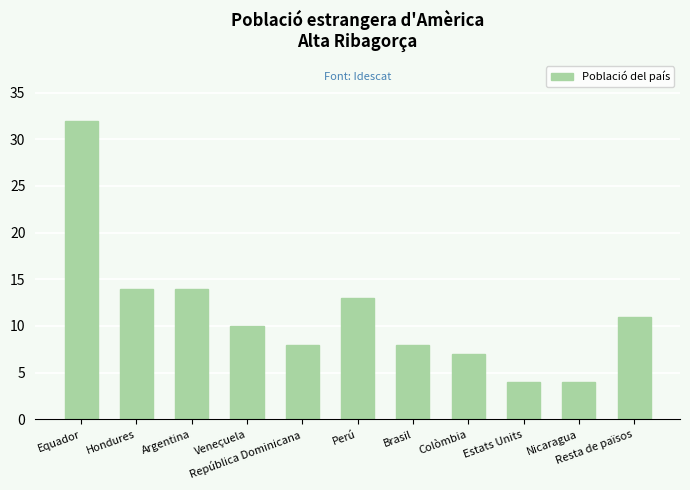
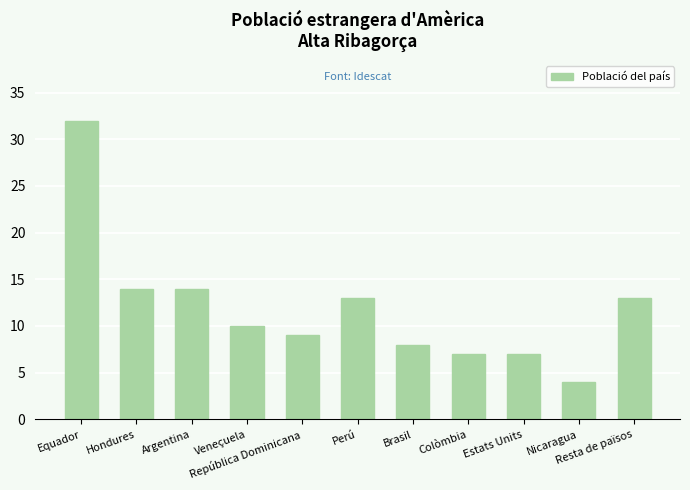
  {
    "Equador": 32,
    "Hondures": 14,
    "Argentina": 14,
    "Veneçuela": 10,
-   "República Dominicana": 8,
+   "República Dominicana": 9,
    "Perú": 13,
    "Brasil": 8,
    "Colòmbia": 7,
-   "Estats Units": 4,
+   "Estats Units": 7,
    "Nicaragua": 4,
-   "Resta de països": 11
+   "Resta de països": 13
  }
